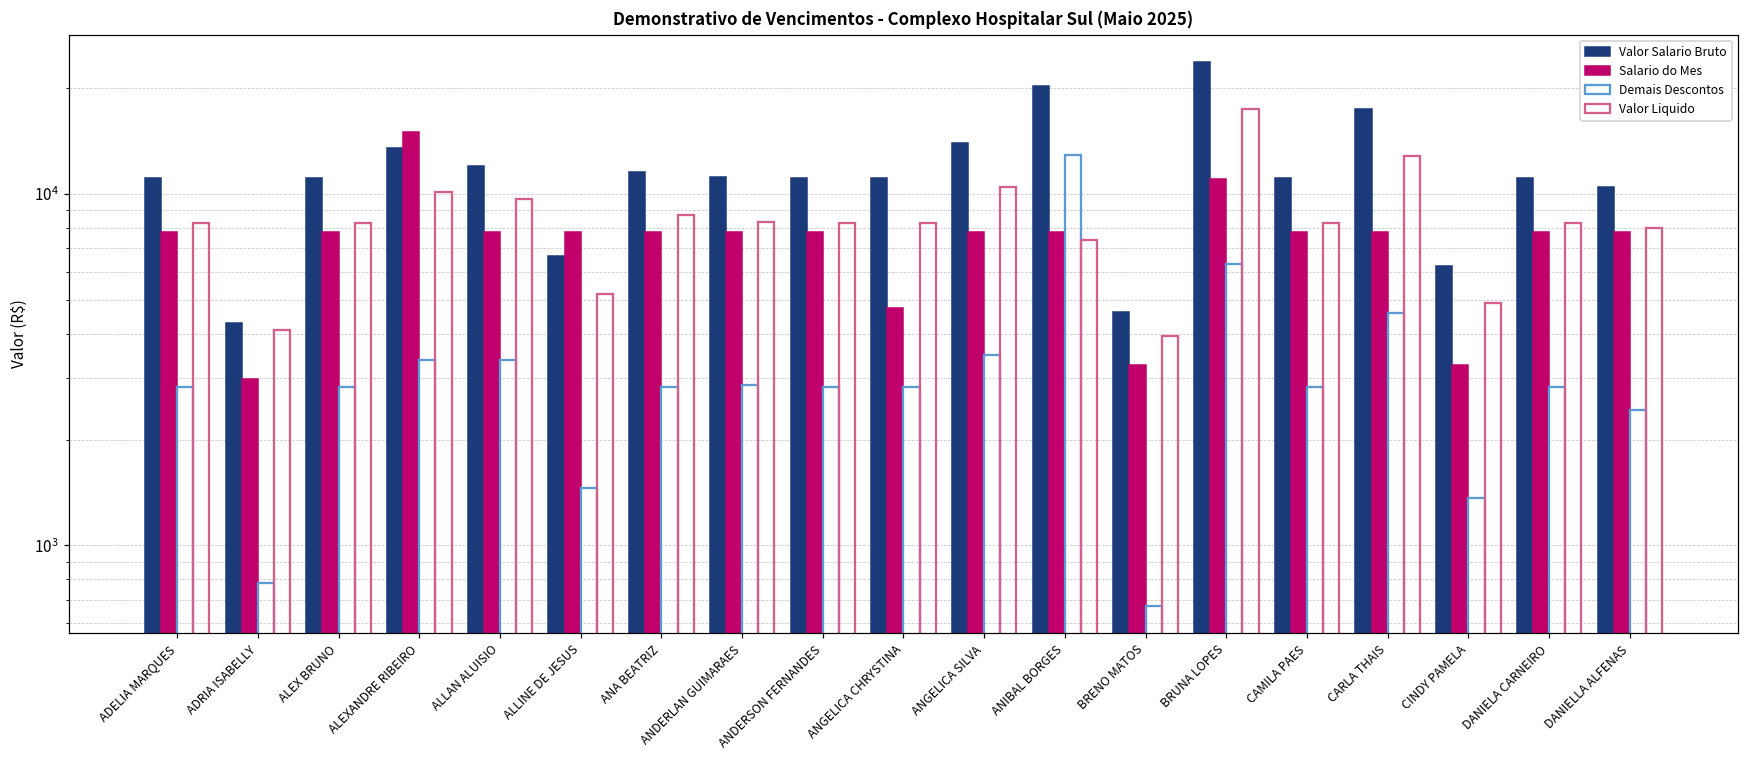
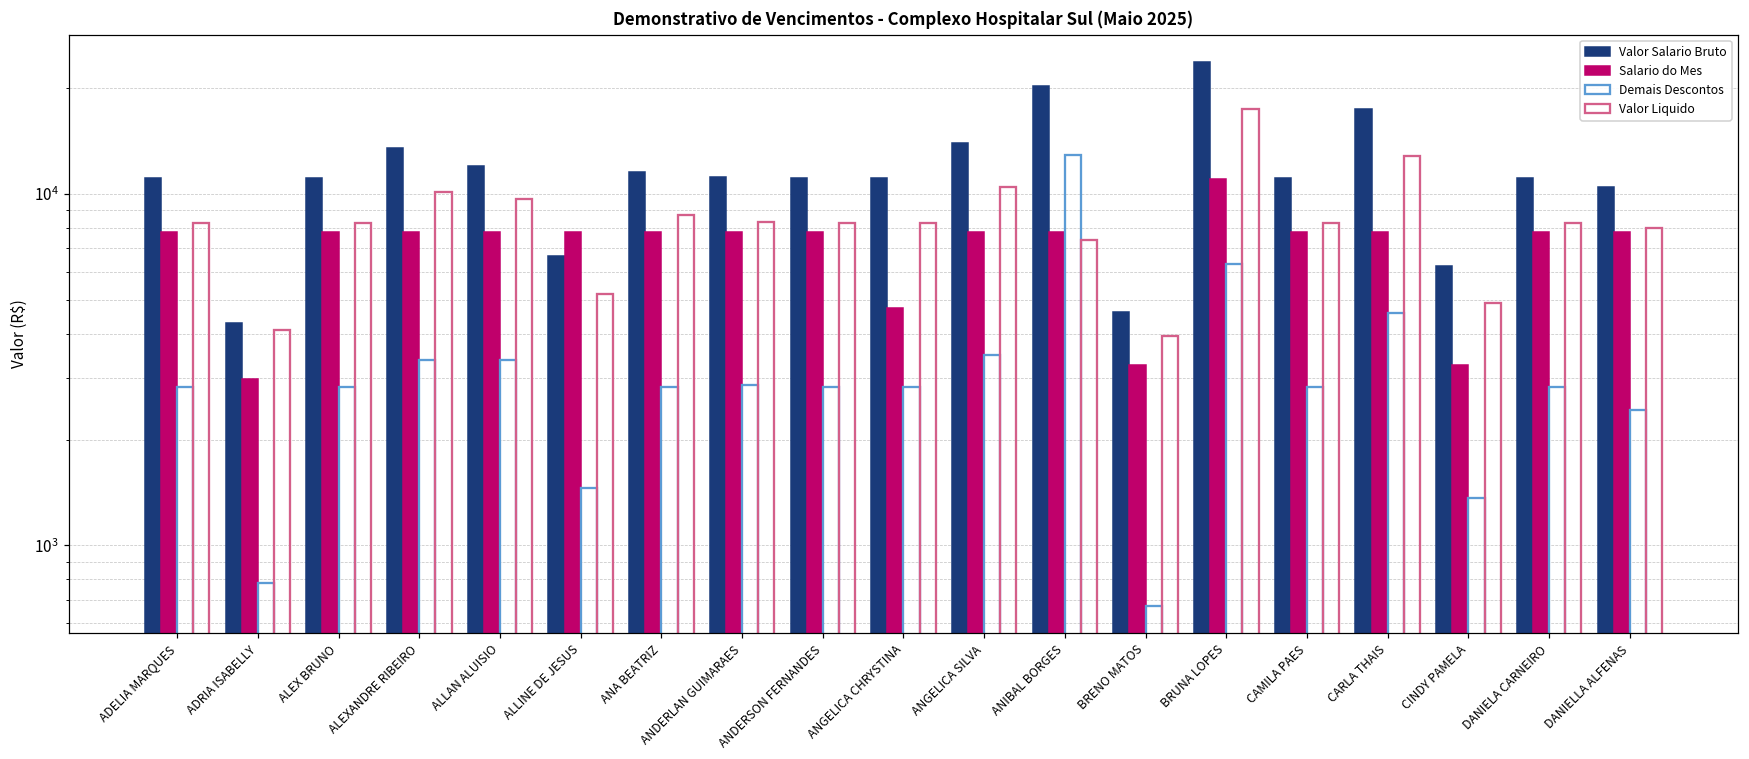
  {
    "Valor Salario Bruto": {
      "ADELIA MARQUES": 11100,
      "ADRIA ISABELLY": 4300,
      "ALEX BRUNO": 11100,
      "ALEXANDRE RIBEIRO": 13500,
      "ALLAN ALUISIO": 12000,
      "ALLINE DE JESUS": 6700,
      "ANA BEATRIZ": 11500,
      "ANDERLAN GUIMARAES": 11200,
      "ANDERSON FERNANDES": 11100,
      "ANGELICA CHRYSTINA": 11100,
      "ANGELICA SILVA": 14000,
      "ANIBAL BORGES": 20000,
      "BRENO MATOS": 4600,
      "BRUNA LOPES": 24000,
      "CAMILA PAES": 11100,
      "CARLA THAIS": 17000,
      "CINDY PAMELA": 6200,
      "DANIELA CARNEIRO": 11100,
      "DANIELLA ALFENAS": 10400
    },
    "Salario do Mes": {
      "ADELIA MARQUES": 7800,
      "ADRIA ISABELLY": 3000,
      "ALEX BRUNO": 7800,
-     "ALEXANDRE RIBEIRO": 15000,
+     "ALEXANDRE RIBEIRO": 7800,
      "ALLAN ALUISIO": 7800,
      "ALLINE DE JESUS": 7800,
      "ANA BEATRIZ": 7800,
      "ANDERLAN GUIMARAES": 7800,
      "ANDERSON FERNANDES": 7800,
      "ANGELICA CHRYSTINA": 4800,
      "ANGELICA SILVA": 7800,
      "ANIBAL BORGES": 7800,
      "BRENO MATOS": 3300,
      "BRUNA LOPES": 11100,
      "CAMILA PAES": 7800,
      "CARLA THAIS": 7800,
      "CINDY PAMELA": 3300,
      "DANIELA CARNEIRO": 7800,
      "DANIELLA ALFENAS": 7800
    }
  }
